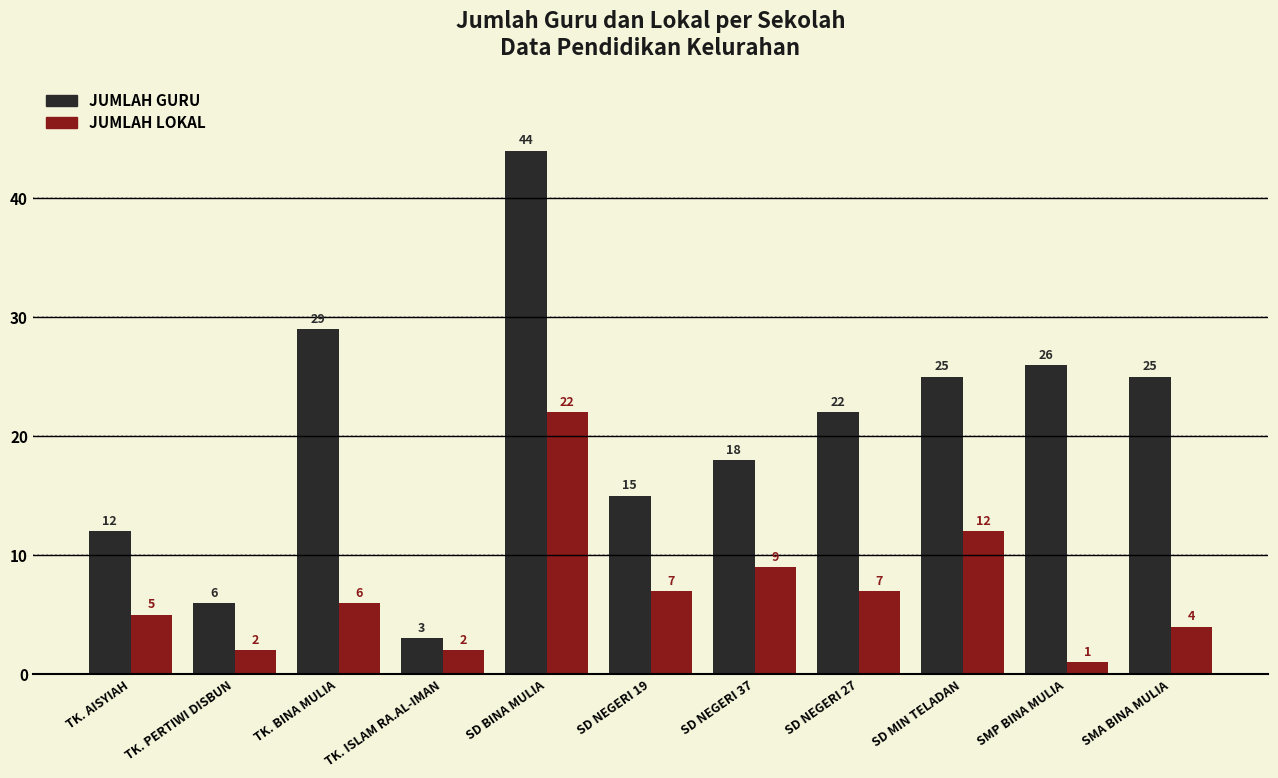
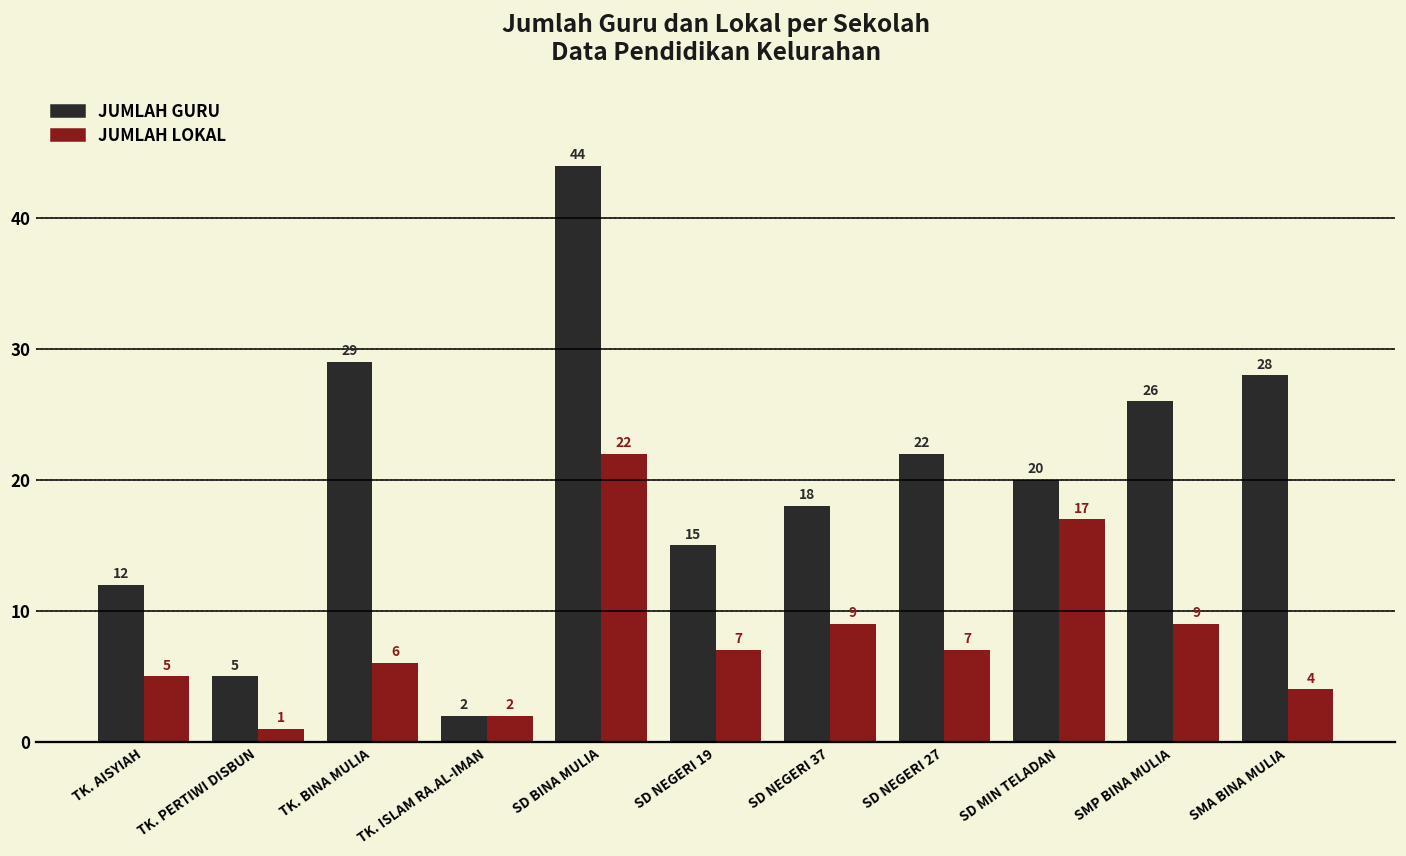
  {
    "JUMLAH GURU": {
      "TK. AISYIAH": 12,
-     "TK. PERTIWI DISBUN": 6,
+     "TK. PERTIWI DISBUN": 5,
      "TK. BINA MULIA": 29,
-     "TK. ISLAM RA.AL-IMAN": 3,
+     "TK. ISLAM RA.AL-IMAN": 2,
      "SD BINA MULIA": 44,
      "SD NEGERI 19": 15,
      "SD NEGERI 37": 18,
      "SD NEGERI 27": 22,
-     "SD MIN TELADAN": 25,
+     "SD MIN TELADAN": 20,
      "SMP BINA MULIA": 26,
-     "SMA BINA MULIA": 25
+     "SMA BINA MULIA": 28
    },
    "JUMLAH LOKAL": {
      "TK. AISYIAH": 5,
-     "TK. PERTIWI DISBUN": 2,
+     "TK. PERTIWI DISBUN": 1,
      "TK. BINA MULIA": 6,
      "TK. ISLAM RA.AL-IMAN": 2,
      "SD BINA MULIA": 22,
      "SD NEGERI 19": 7,
      "SD NEGERI 37": 9,
      "SD NEGERI 27": 7,
-     "SD MIN TELADAN": 12,
-     "SMP BINA MULIA": 1,
+     "SD MIN TELADAN": 17,
+     "SMP BINA MULIA": 9,
      "SMA BINA MULIA": 4
    }
  }
